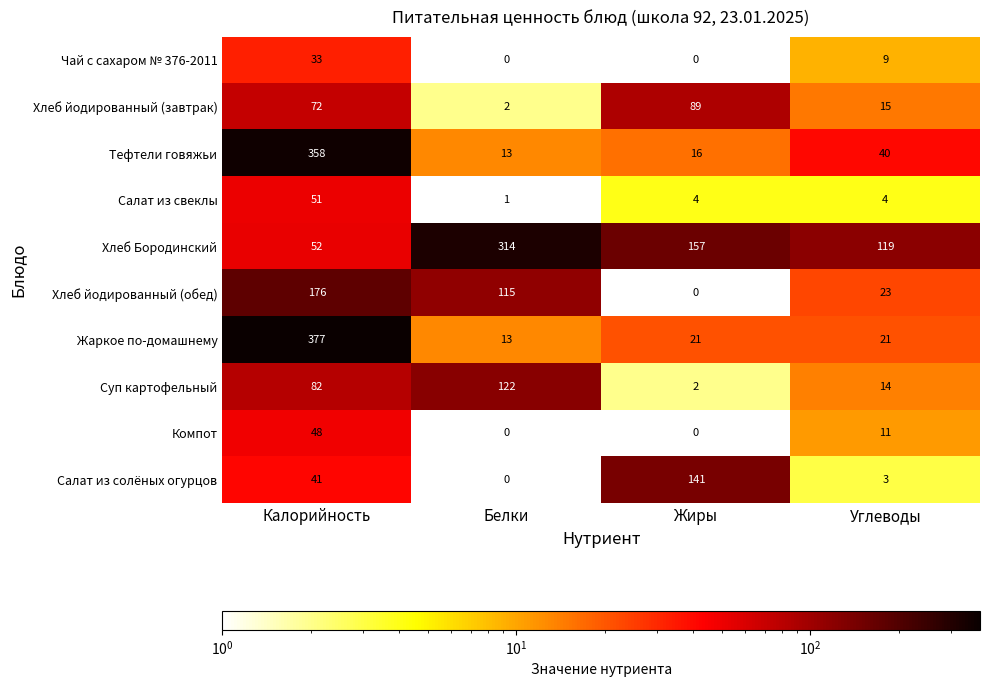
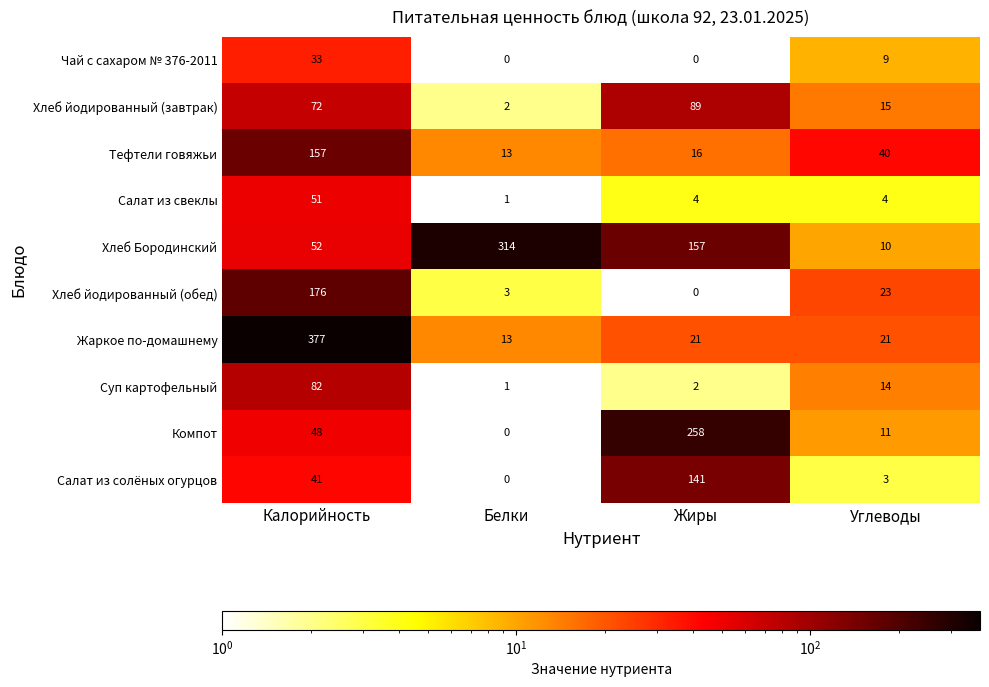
  {
    "Чай с сахаром № 376-2011": {
      "Калорийность": 33,
      "Белки": 0,
      "Жиры": 0,
      "Углеводы": 9
    },
    "Хлеб йодированный (завтрак)": {
      "Калорийность": 72,
      "Белки": 2,
      "Жиры": 89,
      "Углеводы": 15
    },
    "Тефтели говяжьи": {
-     "Калорийность": 358,
+     "Калорийность": 157,
      "Белки": 13,
      "Жиры": 16,
      "Углеводы": 40
    },
    "Салат из свеклы": {
      "Калорийность": 51,
      "Белки": 1,
      "Жиры": 4,
      "Углеводы": 4
    },
    "Хлеб Бородинский": {
      "Калорийность": 52,
      "Белки": 314,
      "Жиры": 157,
-     "Углеводы": 119
+     "Углеводы": 10
    },
    "Хлеб йодированный (обед)": {
      "Калорийность": 176,
-     "Белки": 115,
+     "Белки": 3,
      "Жиры": 0,
      "Углеводы": 23
    },
    "Жаркое по-домашнему": {
      "Калорийность": 377,
      "Белки": 13,
      "Жиры": 21,
      "Углеводы": 21
    },
    "Суп картофельный": {
      "Калорийность": 82,
-     "Белки": 122,
+     "Белки": 1,
      "Жиры": 2,
      "Углеводы": 14
    },
    "Компот": {
      "Калорийность": 48,
      "Белки": 0,
-     "Жиры": 0,
+     "Жиры": 258,
      "Углеводы": 11
    },
    "Салат из солёных огурцов": {
      "Калорийность": 41,
      "Белки": 0,
      "Жиры": 141,
      "Углеводы": 3
    }
  }
